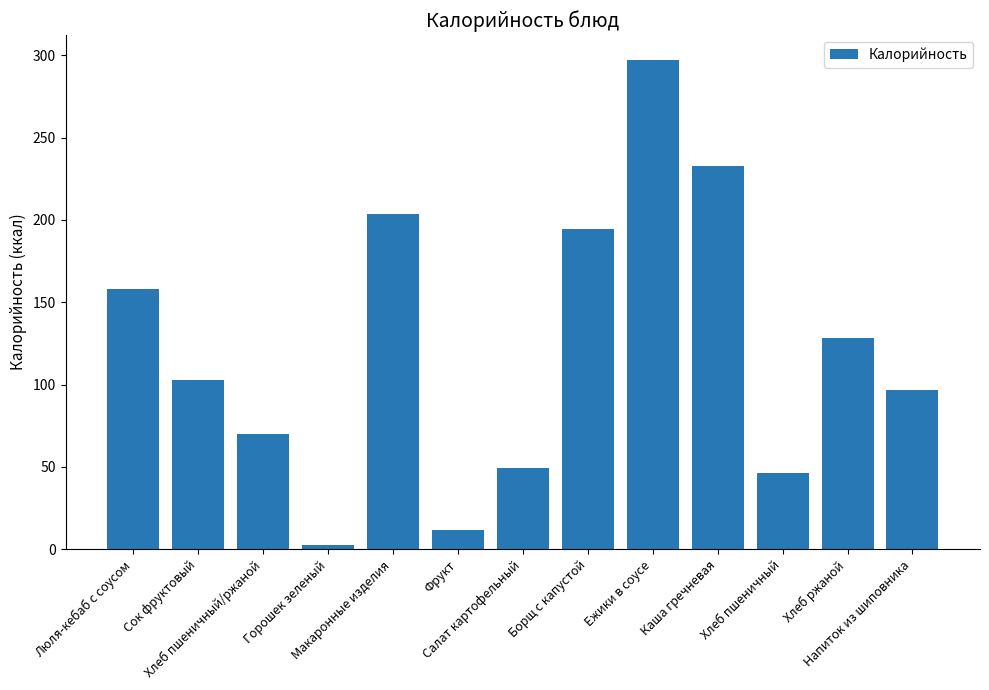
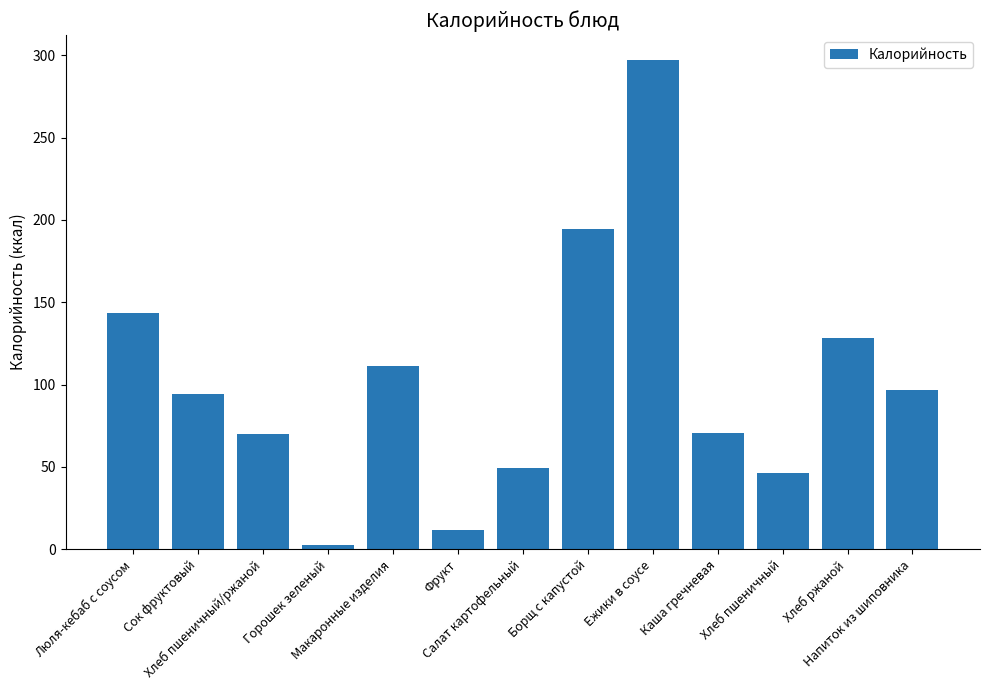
  {
-   "Люля-кебаб с соусом": 158,
-   "Сок фруктовый": 103,
+   "Люля-кебаб с соусом": 143,
+   "Сок фруктовый": 94,
    "Хлеб пшеничный/ржаной": 70,
    "Горошек зеленый": 3,
-   "Макаронные изделия": 204,
+   "Макаронные изделия": 111,
    "Фрукт": 12,
    "Салат картофельный": 49,
    "Борщ с капустой": 195,
    "Ежики в соусе": 297,
-   "Каша гречневая": 233,
+   "Каша гречневая": 71,
    "Хлеб пшеничный": 47,
    "Хлеб ржаной": 128,
    "Напиток из шиповника": 97
  }
